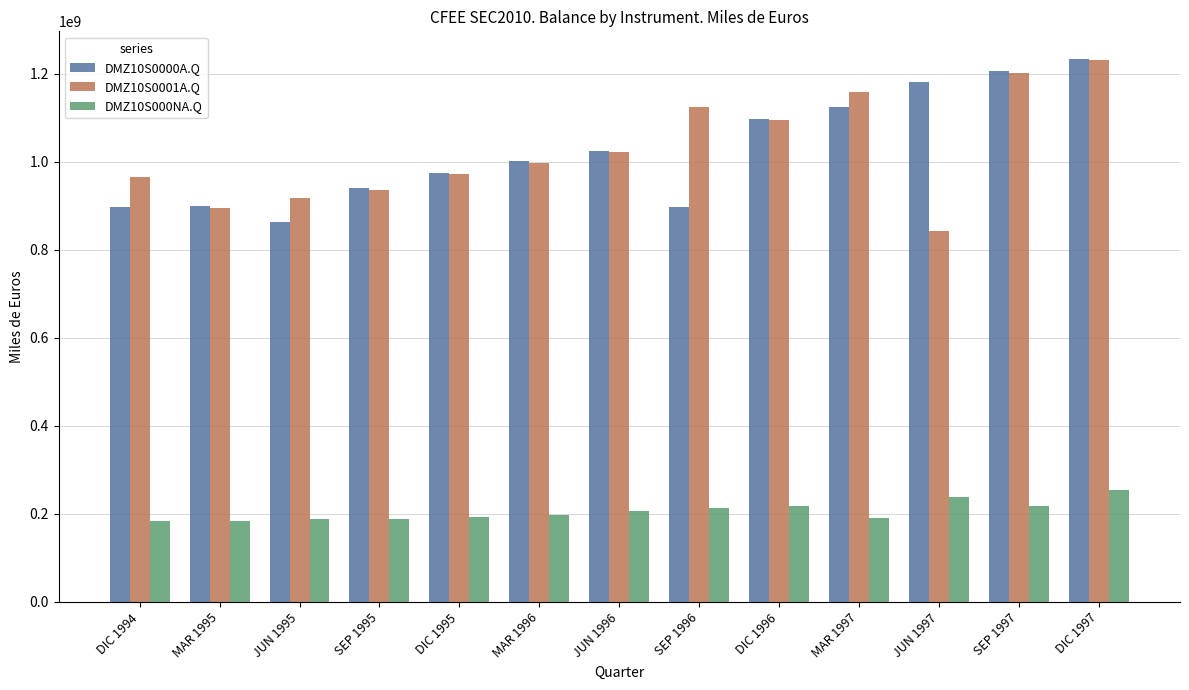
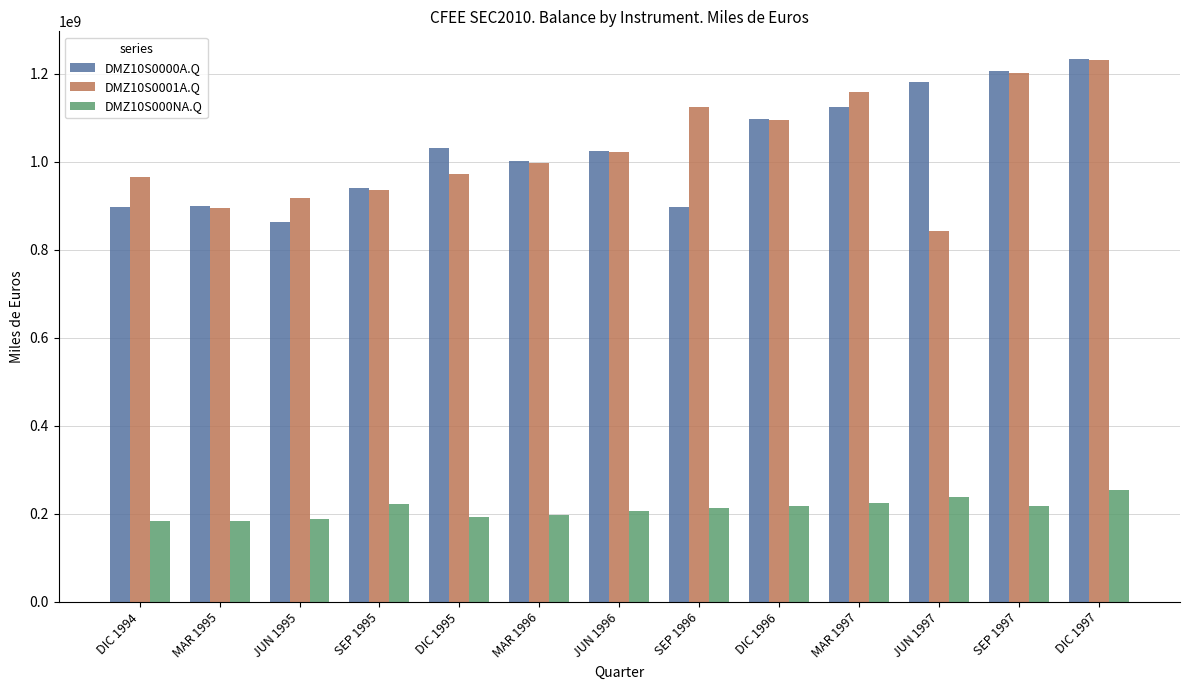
  {
    "DMZ10S0000A.Q": {
      "DIC 1994": 900000000,
      "MAR 1995": 900000000,
      "JUN 1995": 860000000,
      "SEP 1995": 940000000,
-     "DIC 1995": 970000000,
+     "DIC 1995": 1030000000,
      "MAR 1996": 1000000000,
      "JUN 1996": 1030000000,
      "SEP 1996": 900000000,
      "DIC 1996": 1100000000,
      "MAR 1997": 1120000000,
      "JUN 1997": 1180000000,
      "SEP 1997": 1210000000,
      "DIC 1997": 1230000000
    },
    "DMZ10S0001A.Q": {
      "DIC 1994": 960000000,
      "MAR 1995": 900000000,
      "JUN 1995": 920000000,
      "SEP 1995": 940000000,
      "DIC 1995": 970000000,
      "MAR 1996": 1000000000,
      "JUN 1996": 1020000000,
      "SEP 1996": 1120000000,
      "DIC 1996": 1090000000,
      "MAR 1997": 1160000000,
      "JUN 1997": 840000000,
      "SEP 1997": 1200000000,
      "DIC 1997": 1230000000
    },
    "DMZ10S000NA.Q": {
      "DIC 1994": 180000000,
      "MAR 1995": 180000000,
      "JUN 1995": 190000000,
-     "SEP 1995": 190000000,
+     "SEP 1995": 220000000,
      "DIC 1995": 190000000,
      "MAR 1996": 200000000,
      "JUN 1996": 210000000,
      "SEP 1996": 210000000,
      "DIC 1996": 220000000,
-     "MAR 1997": 190000000,
+     "MAR 1997": 220000000,
      "JUN 1997": 240000000,
      "SEP 1997": 220000000,
      "DIC 1997": 250000000
    }
  }
